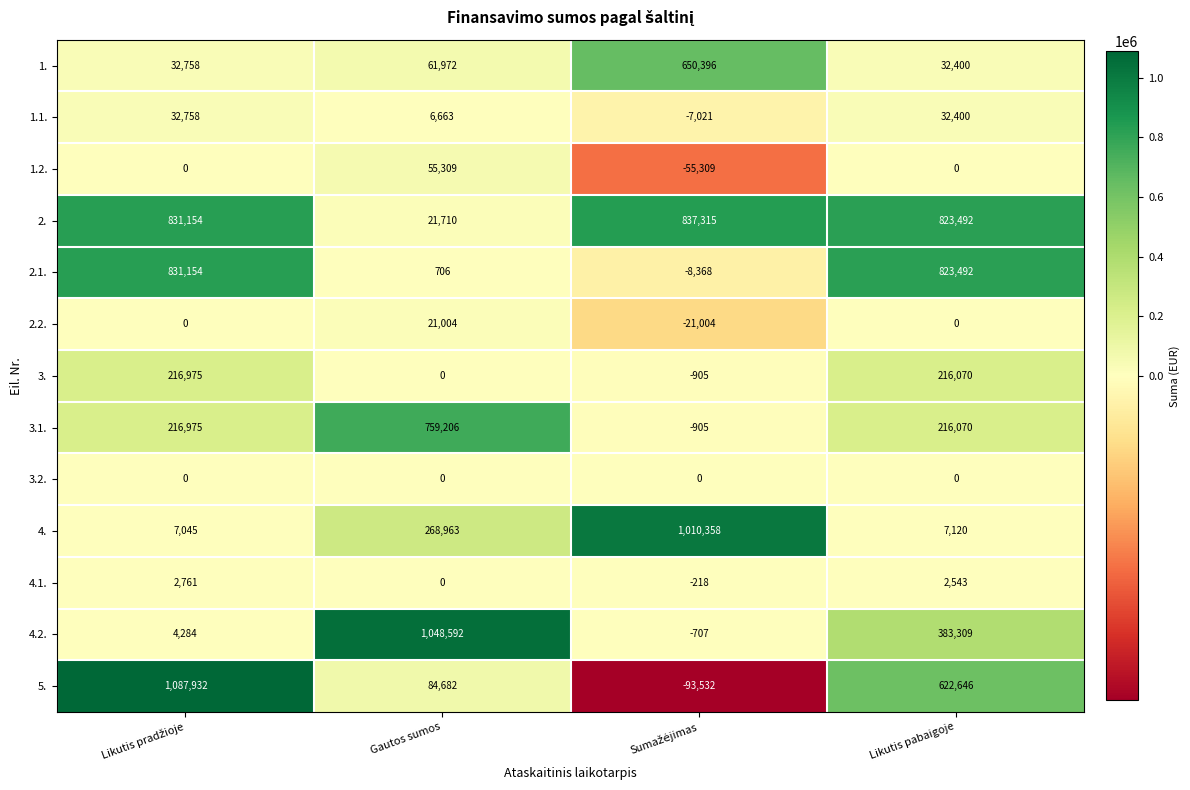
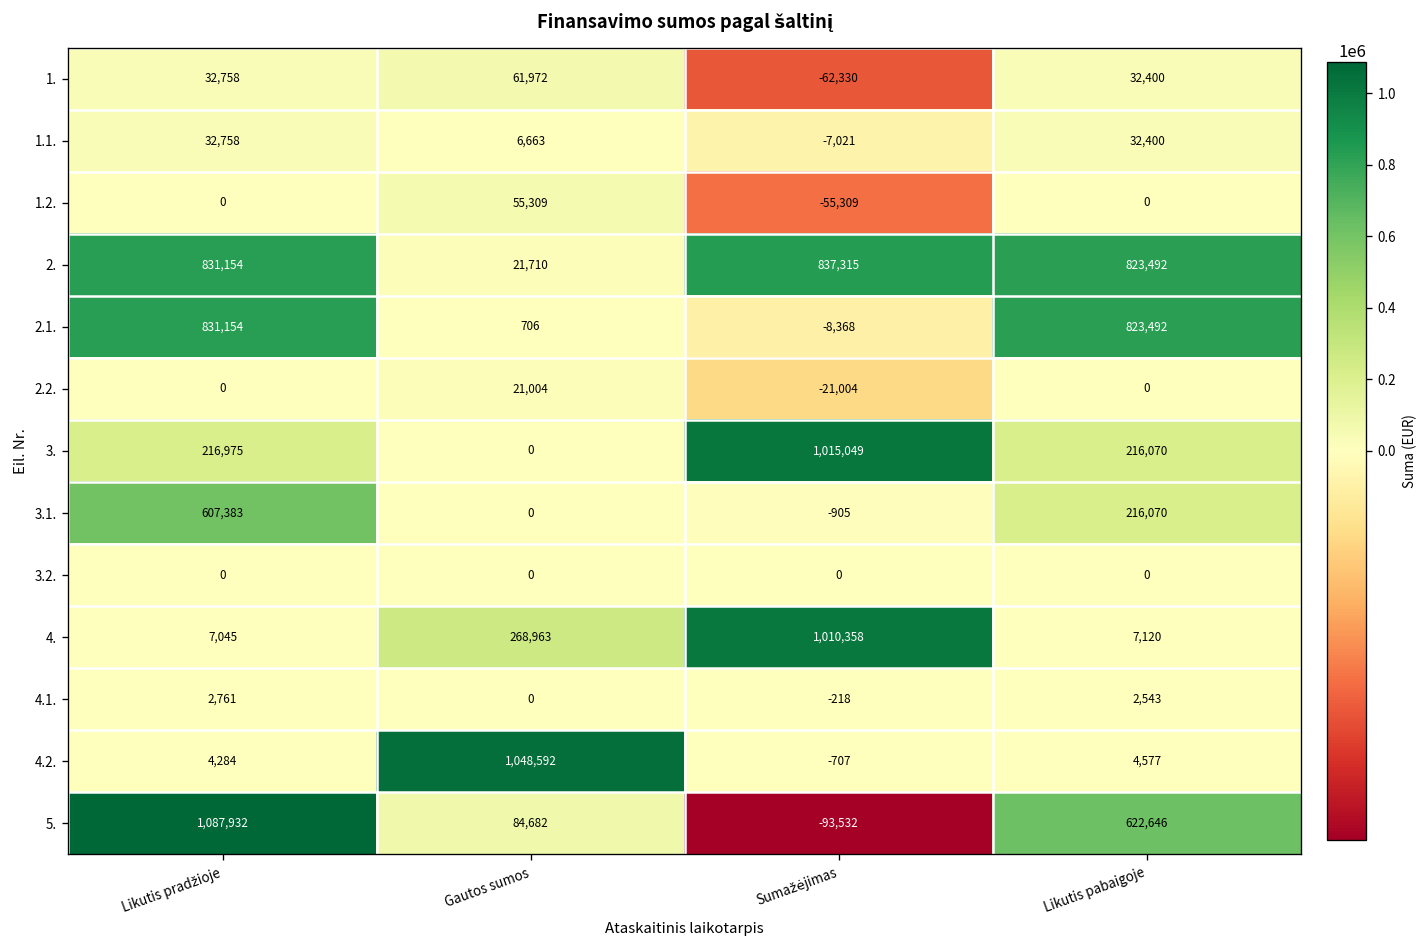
  {
    "1.": {
      "Likutis pradžioje": "32,758",
      "Gautos sumos": "61,972",
-     "Sumažėjimas": "650,396",
+     "Sumažėjimas": "-62,330",
      "Likutis pabaigoje": "32,400"
    },
    "1.1.": {
      "Likutis pradžioje": "32,758",
      "Gautos sumos": "6,663",
      "Sumažėjimas": "-7,021",
      "Likutis pabaigoje": "32,400"
    },
    "1.2.": {
      "Likutis pradžioje": "0",
      "Gautos sumos": "55,309",
      "Sumažėjimas": "-55,309",
      "Likutis pabaigoje": "0"
    },
    "2.": {
      "Likutis pradžioje": "831,154",
      "Gautos sumos": "21,710",
      "Sumažėjimas": "837,315",
      "Likutis pabaigoje": "823,492"
    },
    "2.1.": {
      "Likutis pradžioje": "831,154",
      "Gautos sumos": "706",
      "Sumažėjimas": "-8,368",
      "Likutis pabaigoje": "823,492"
    },
    "2.2.": {
      "Likutis pradžioje": "0",
      "Gautos sumos": "21,004",
      "Sumažėjimas": "-21,004",
      "Likutis pabaigoje": "0"
    },
    "3.": {
      "Likutis pradžioje": "216,975",
      "Gautos sumos": "0",
-     "Sumažėjimas": "-905",
+     "Sumažėjimas": "1,015,049",
      "Likutis pabaigoje": "216,070"
    },
    "3.1.": {
-     "Likutis pradžioje": "216,975",
-     "Gautos sumos": "759,206",
+     "Likutis pradžioje": "607,383",
+     "Gautos sumos": "0",
      "Sumažėjimas": "-905",
      "Likutis pabaigoje": "216,070"
    },
    "3.2.": {
      "Likutis pradžioje": "0",
      "Gautos sumos": "0",
      "Sumažėjimas": "0",
      "Likutis pabaigoje": "0"
    },
    "4.": {
      "Likutis pradžioje": "7,045",
      "Gautos sumos": "268,963",
      "Sumažėjimas": "1,010,358",
      "Likutis pabaigoje": "7,120"
    },
    "4.1.": {
      "Likutis pradžioje": "2,761",
      "Gautos sumos": "0",
      "Sumažėjimas": "-218",
      "Likutis pabaigoje": "2,543"
    },
    "4.2.": {
      "Likutis pradžioje": "4,284",
      "Gautos sumos": "1,048,592",
      "Sumažėjimas": "-707",
-     "Likutis pabaigoje": "383,309"
+     "Likutis pabaigoje": "4,577"
    },
    "5.": {
      "Likutis pradžioje": "1,087,932",
      "Gautos sumos": "84,682",
      "Sumažėjimas": "-93,532",
      "Likutis pabaigoje": "622,646"
    }
  }
